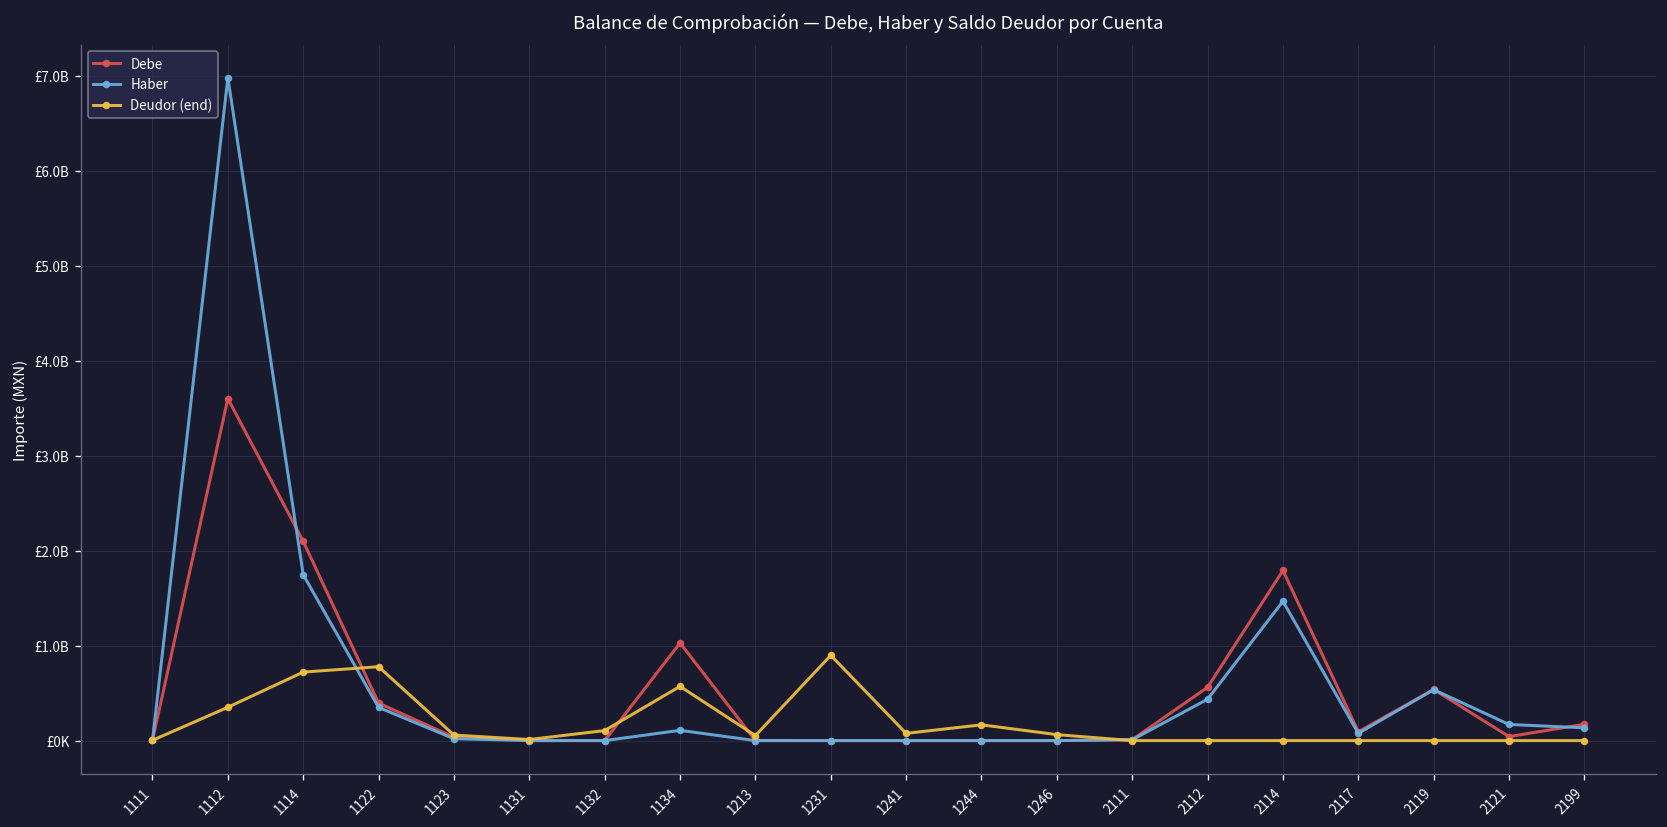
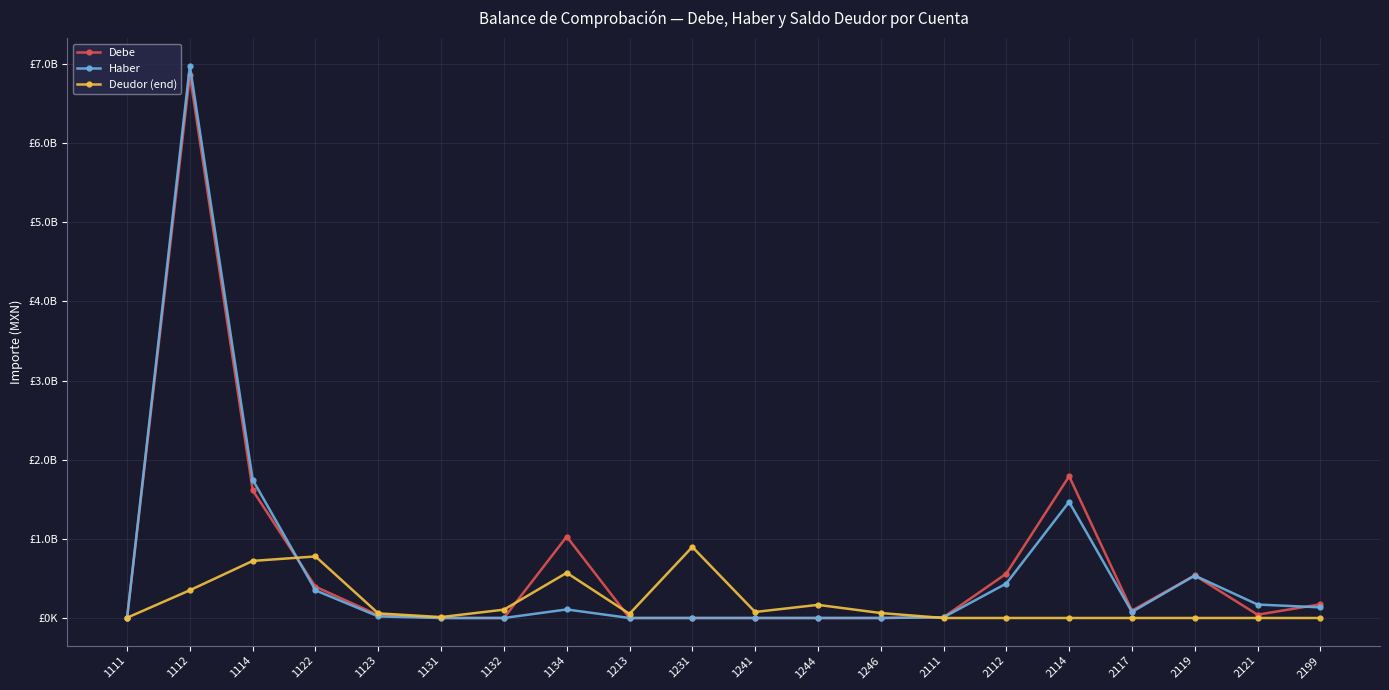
  {
    "Debe": {
-     "1112": "£3600000000",
-     "1114": "£2100000000",
+     "1112": "£6900000000",
+     "1114": "£1600000000",
      "1122": "£400000000",
      "1134": "£1000000000",
      "2112": "£600000000",
      "2114": "£1800000000",
      "2121": "£0",
      "2199": "£200000000"
    },
    "Haber": {
      "1112": "£7000000000",
      "1114": "£1700000000",
      "1122": "£300000000",
      "1134": "£100000000",
      "2112": "£400000000",
      "2114": "£1500000000",
      "2121": "£200000000",
      "2199": "£100000000"
    },
    "Deudor (end)": {
      "1112": "£400000000",
      "1114": "£700000000",
      "1122": "£800000000",
      "1132": "£100000000",
      "1134": "£600000000",
      "1213": "£100000000",
      "1231": "£900000000",
      "1241": "£100000000",
      "1244": "£200000000",
      "1246": "£100000000",
      "2112": "£0",
      "2114": "£0",
      "2117": "£0",
      "2119": "£0",
      "2121": "£0",
      "2199": "£0"
    }
  }
